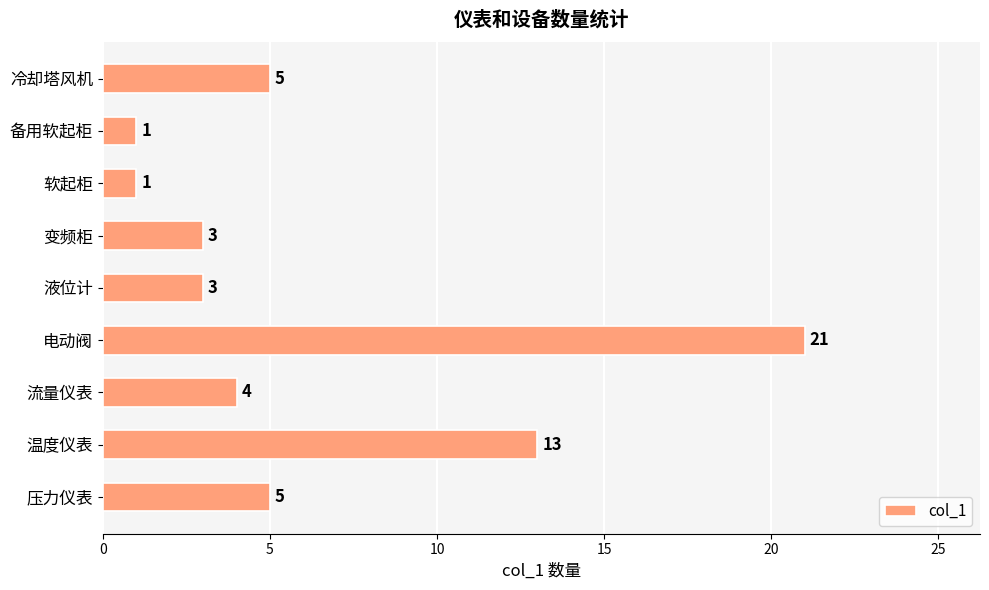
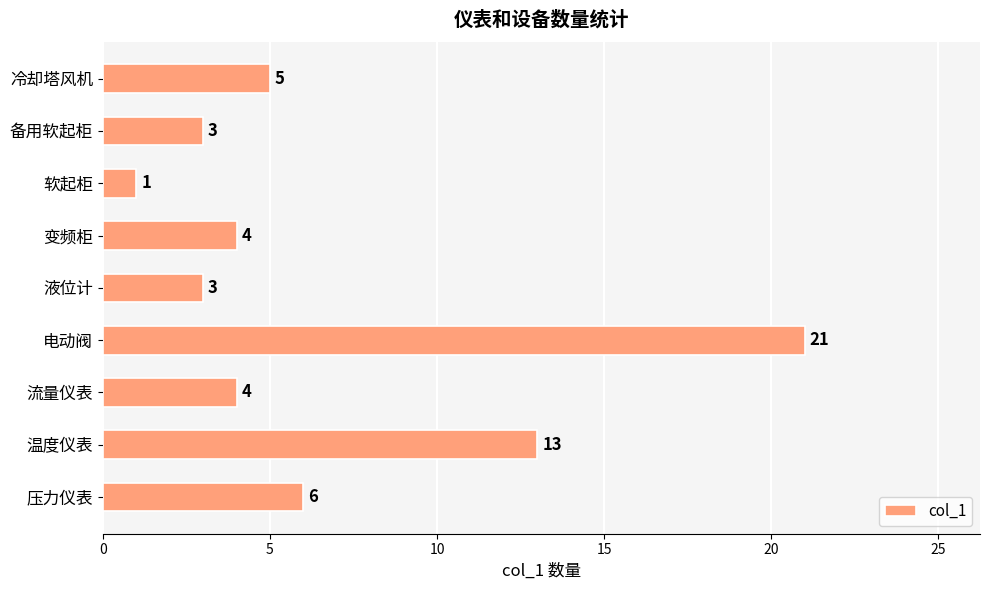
  {
    "冷却塔风机": 5,
-   "备用软起柜": 1,
+   "备用软起柜": 3,
    "软起柜": 1,
-   "变频柜": 3,
+   "变频柜": 4,
    "液位计": 3,
    "电动阀": 21,
    "流量仪表": 4,
    "温度仪表": 13,
-   "压力仪表": 5
+   "压力仪表": 6
  }
